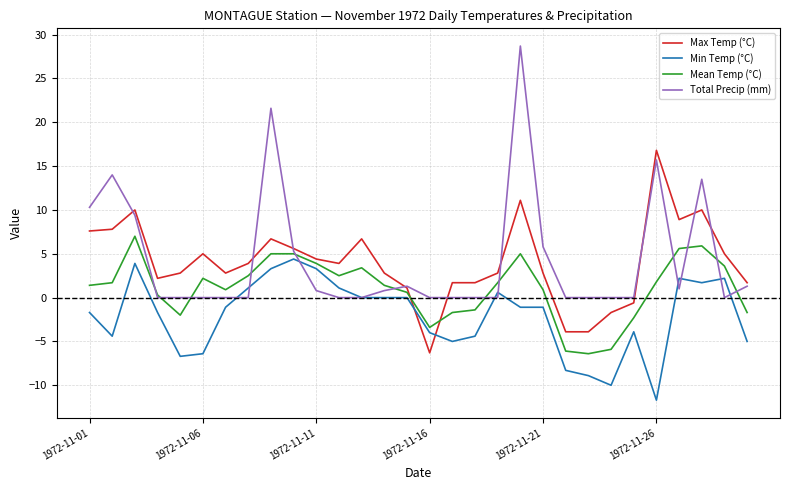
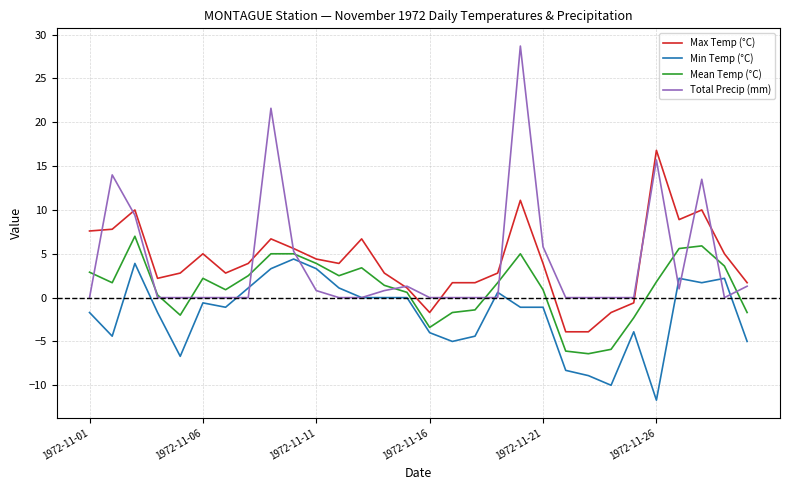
  {
    "Max Temp (°C)": {
      "1972-11-01": 8,
      "1972-11-06": 5,
      "1972-11-11": 4,
-     "1972-11-16": -6,
-     "1972-11-21": 3,
+     "1972-11-16": -2,
+     "1972-11-21": 4,
      "1972-11-26": 17
    },
    "Min Temp (°C)": {
      "1972-11-01": -2,
-     "1972-11-06": -6,
+     "1972-11-06": -1,
      "1972-11-11": 3,
      "1972-11-16": -4,
      "1972-11-21": -1,
      "1972-11-26": -12
    },
    "Mean Temp (°C)": {
-     "1972-11-01": 1,
+     "1972-11-01": 3,
      "1972-11-06": 2,
      "1972-11-11": 4,
      "1972-11-16": -3,
      "1972-11-21": 1,
      "1972-11-26": 2
    },
    "Total Precip (mm)": {
-     "1972-11-01": 10,
+     "1972-11-01": 0,
      "1972-11-06": 0,
      "1972-11-11": 1,
      "1972-11-16": 0,
      "1972-11-21": 6,
      "1972-11-26": 16
    }
  }
